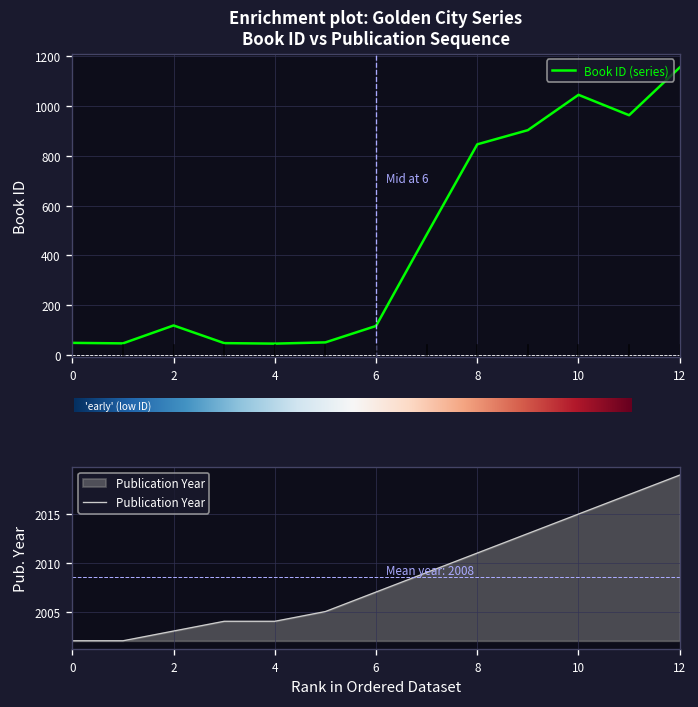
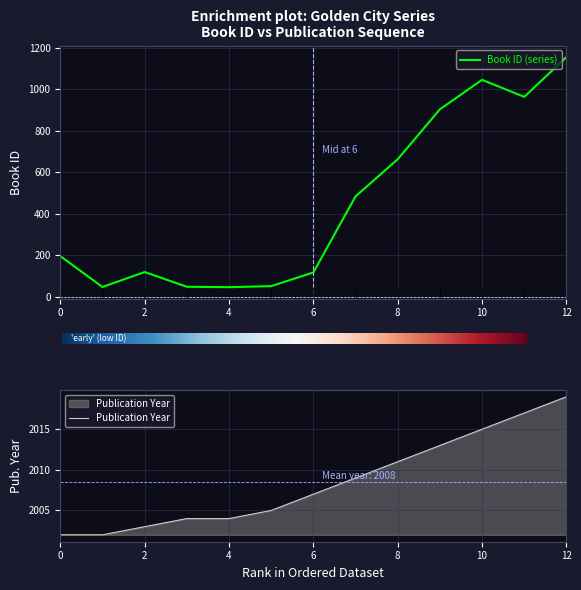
  {
    "Enrichment plot: Golden City Series Book ID vs Publication Sequence": {
-     "0": 50,
+     "0": 200,
      "2": 120,
      "4": 50,
      "6": 120,
-     "8": 850,
+     "8": 660,
      "10": 1050,
      "12": 1160
    }
  }
